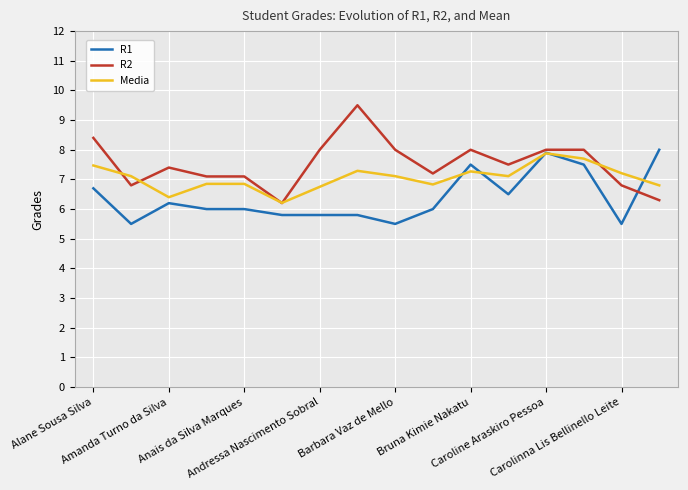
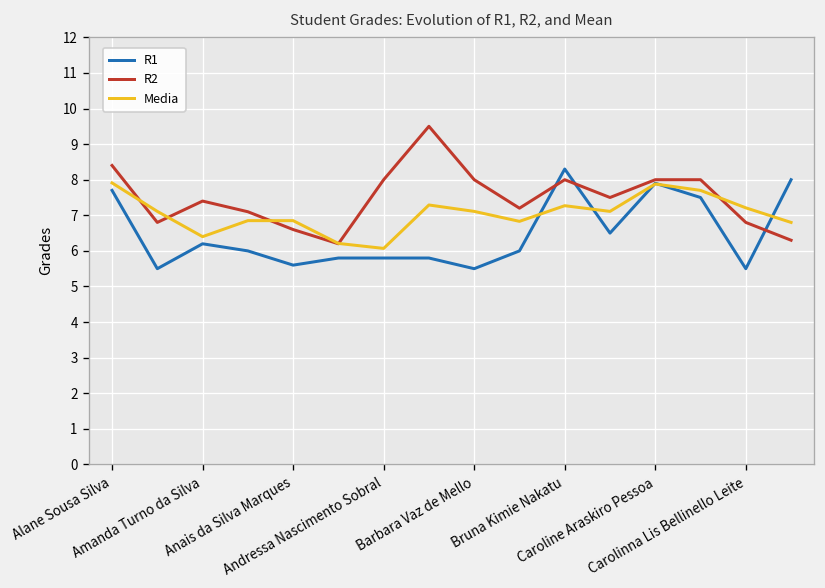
  {
    "R1": {
-     "Alane Sousa Silva": 6.7,
+     "Alane Sousa Silva": 7.7,
      "Amanda Turno da Silva": 6.2,
-     "Anais da Silva Marques": 6.0,
+     "Anais da Silva Marques": 5.6,
      "Andressa Nascimento Sobral": 5.8,
      "Barbara Vaz de Mello": 5.5,
-     "Bruna Kimie Nakatu": 7.5,
+     "Bruna Kimie Nakatu": 8.3,
      "Carolinna Lis Bellinello Leite": 5.5
    },
    "R2": {
      "Alane Sousa Silva": 8.4,
      "Amanda Turno da Silva": 7.4,
-     "Anais da Silva Marques": 7.1,
+     "Anais da Silva Marques": 6.6,
      "Andressa Nascimento Sobral": 8.0,
      "Barbara Vaz de Mello": 8.0,
      "Bruna Kimie Nakatu": 8.0,
      "Caroline Araskiro Pessoa": 8.0,
      "Carolinna Lis Bellinello Leite": 6.8
    },
    "Media": {
-     "Alane Sousa Silva": 7.5,
+     "Alane Sousa Silva": 7.9,
      "Amanda Turno da Silva": 6.4,
      "Anais da Silva Marques": 6.9,
-     "Andressa Nascimento Sobral": 6.8,
+     "Andressa Nascimento Sobral": 6.1,
      "Barbara Vaz de Mello": 7.1,
      "Bruna Kimie Nakatu": 7.3,
      "Carolinna Lis Bellinello Leite": 7.2
    }
  }
